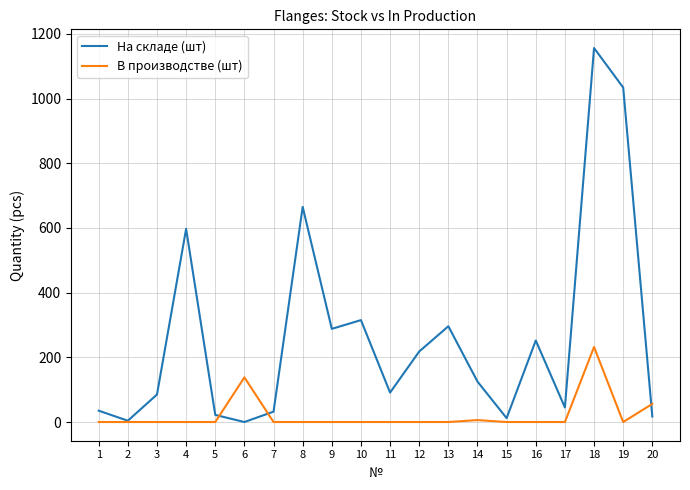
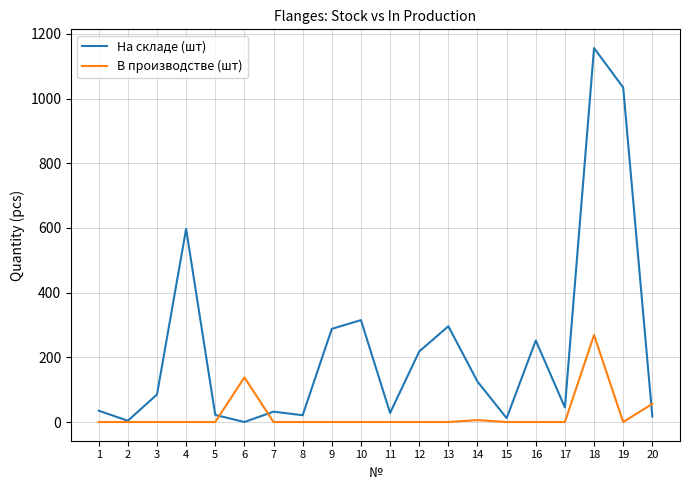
  {
    "На складе (шт)": {
      "1": 40,
      "3": 90,
      "4": 600,
      "5": 20,
      "6": 0,
      "7": 30,
-     "8": 670,
+     "8": 20,
      "9": 290,
      "10": 320,
-     "11": 90,
+     "11": 30,
      "12": 220,
      "13": 300,
      "14": 130,
      "15": 10,
      "16": 250,
      "17": 50,
      "18": 1160,
      "19": 1030,
      "20": 20
    },
    "В производстве (шт)": {
      "1": 0,
      "3": 0,
      "4": 0,
      "5": 0,
      "6": 140,
      "7": 0,
      "8": 0,
      "9": 0,
      "10": 0,
      "11": 0,
      "12": 0,
      "13": 0,
      "14": 10,
      "15": 0,
      "16": 0,
      "17": 0,
-     "18": 230,
+     "18": 270,
      "19": 0,
      "20": 60
    }
  }
